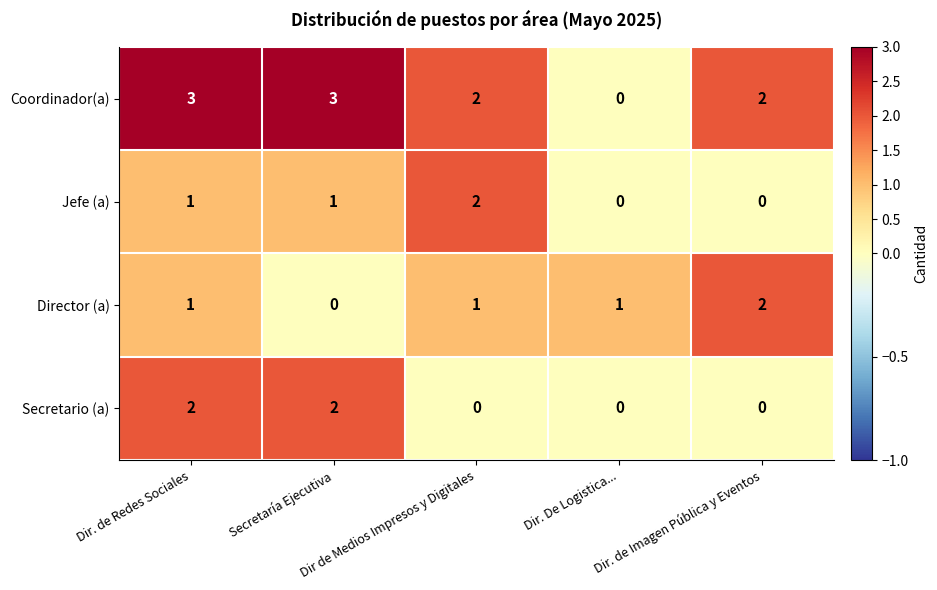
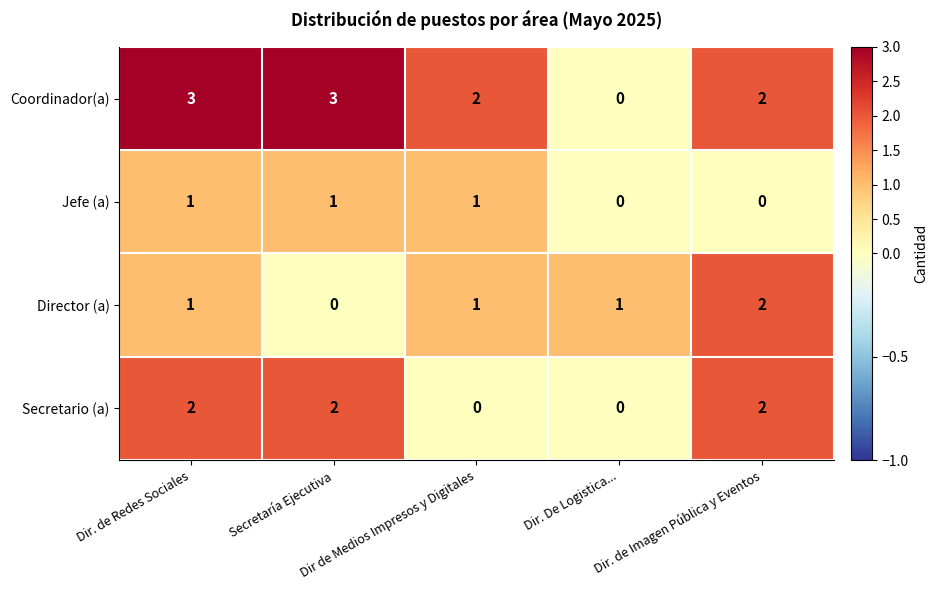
  {
    "Coordinador(a)": {
      "Dir. de Redes Sociales": 3,
      "Secretaría Ejecutiva": 3,
      "Dir de Medios Impresos y Digitales": 2,
      "Dir. De Logistica...": 0,
      "Dir. de Imagen Pública y Eventos": 2
    },
    "Jefe (a)": {
      "Dir. de Redes Sociales": 1,
      "Secretaría Ejecutiva": 1,
-     "Dir de Medios Impresos y Digitales": 2,
+     "Dir de Medios Impresos y Digitales": 1,
      "Dir. De Logistica...": 0,
      "Dir. de Imagen Pública y Eventos": 0
    },
    "Director (a)": {
      "Dir. de Redes Sociales": 1,
      "Secretaría Ejecutiva": 0,
      "Dir de Medios Impresos y Digitales": 1,
      "Dir. De Logistica...": 1,
      "Dir. de Imagen Pública y Eventos": 2
    },
    "Secretario (a)": {
      "Dir. de Redes Sociales": 2,
      "Secretaría Ejecutiva": 2,
      "Dir de Medios Impresos y Digitales": 0,
      "Dir. De Logistica...": 0,
-     "Dir. de Imagen Pública y Eventos": 0
+     "Dir. de Imagen Pública y Eventos": 2
    }
  }
